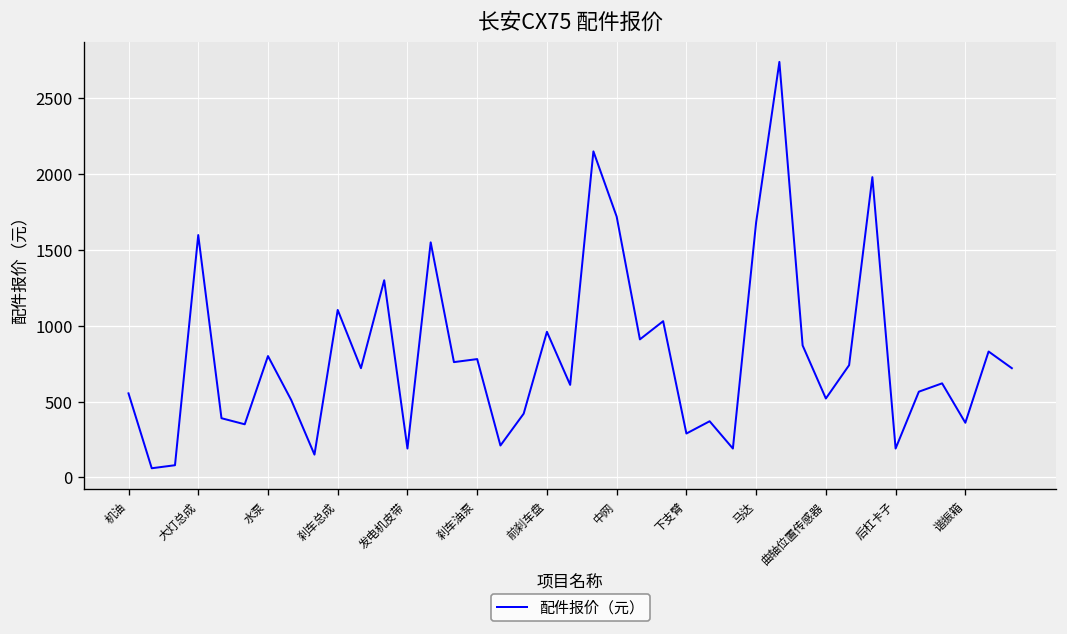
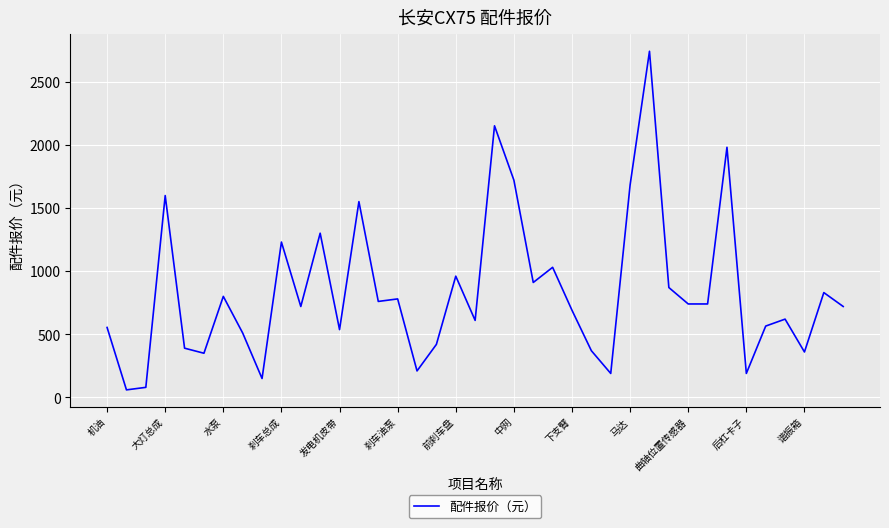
  {
    "机油": 550,
    "大灯总成": 1600,
    "水泵": 800,
-   "刹车总成": 1100,
-   "发电机皮带": 190,
+   "刹车总成": 1230,
+   "发电机皮带": 540,
    "刹车油泵": 780,
    "前刹车盘": 960,
    "中网": 1720,
-   "下支臂": 290,
+   "下支臂": 690,
    "马达": 1680,
-   "曲轴位置传感器": 520,
+   "曲轴位置传感器": 740,
    "后杠卡子": 190,
    "谐振箱": 360
  }
